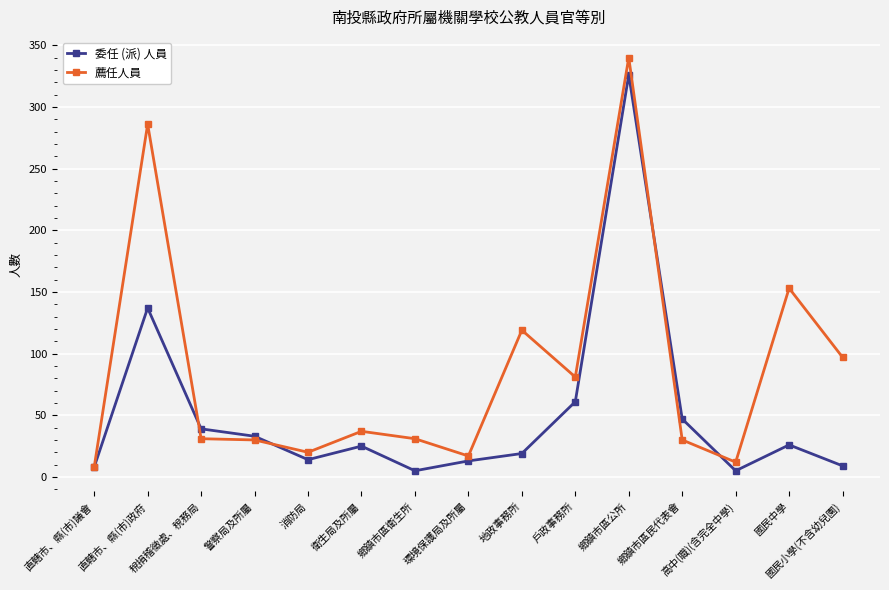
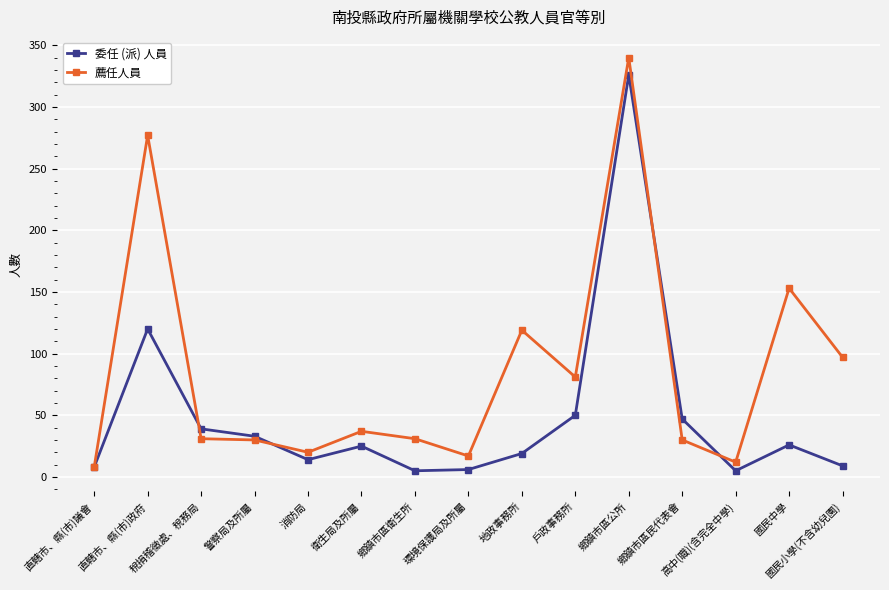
  {
    "委任 (派) 人員": {
-     "直轄市、縣(市)政府": 137,
+     "直轄市、縣(市)政府": 120,
      "稅捐稽徵處、稅務局": 39,
      "警察局及所屬": 33,
      "消防局": 14,
      "衛生局及所屬": 25,
      "鄉鎮市區衛生所": 5,
-     "環境保護局及所屬": 13,
+     "環境保護局及所屬": 6,
      "地政事務所": 19,
-     "戶政事務所": 61,
+     "戶政事務所": 50,
      "鄉鎮市區公所": 326,
      "鄉鎮市區民代表會": 47,
      "高中(職)(含完全中學)": 5,
      "國民中學": 26,
      "國民小學(不含幼兒園)": 9
    },
    "薦任人員": {
-     "直轄市、縣(市)政府": 286,
+     "直轄市、縣(市)政府": 277,
      "稅捐稽徵處、稅務局": 31,
      "警察局及所屬": 30,
      "消防局": 20,
      "衛生局及所屬": 37,
      "鄉鎮市區衛生所": 31,
      "環境保護局及所屬": 17,
      "地政事務所": 119,
      "戶政事務所": 81,
      "鄉鎮市區公所": 340,
      "鄉鎮市區民代表會": 30,
      "高中(職)(含完全中學)": 12,
      "國民中學": 153,
      "國民小學(不含幼兒園)": 97
    }
  }
